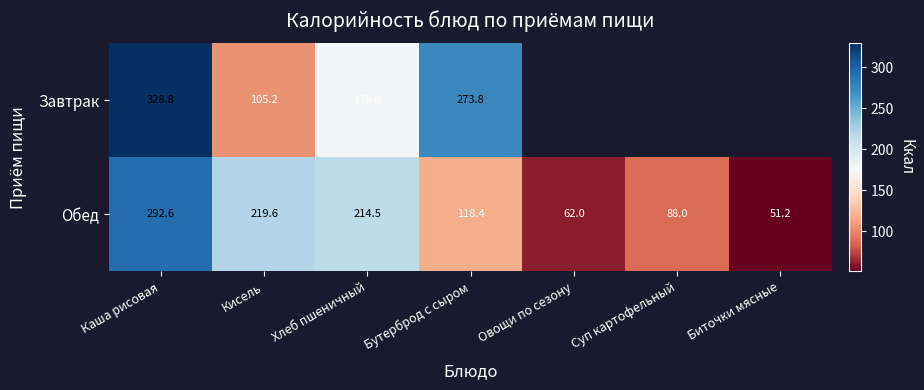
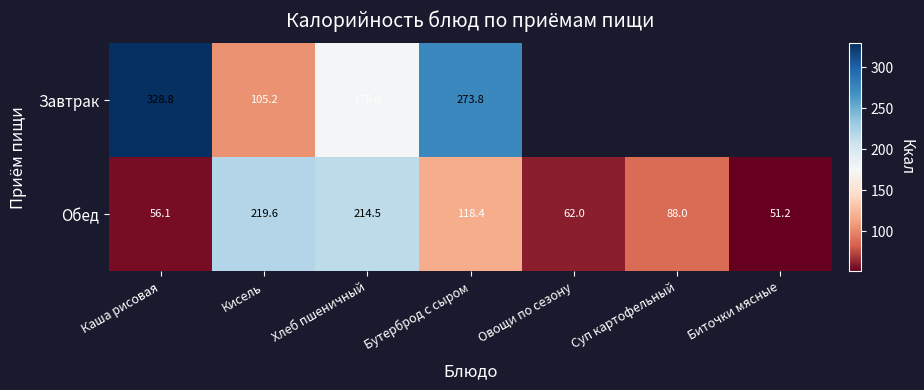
  {
    "Завтрак": {
      "Каша рисовая": 328.8,
      "Кисель": 105.2,
      "Бутерброд с сыром": 273.8
    },
    "Обед": {
-     "Каша рисовая": 292.6,
+     "Каша рисовая": 56.1,
      "Кисель": 219.6,
      "Хлеб пшеничный": 214.5,
      "Бутерброд с сыром": 118.4,
      "Овощи по сезону": 62.0,
      "Суп картофельный": 88.0,
      "Биточки мясные": 51.2
    }
  }
